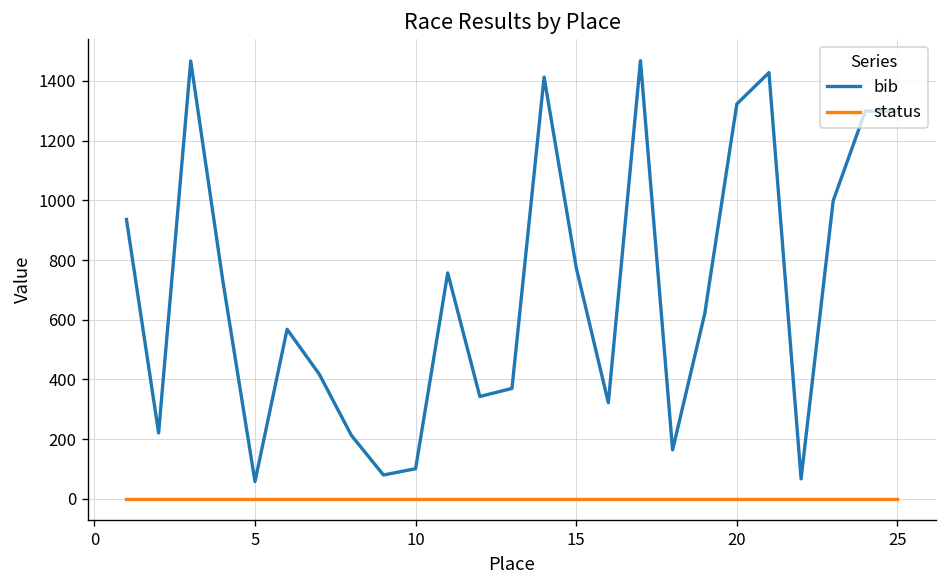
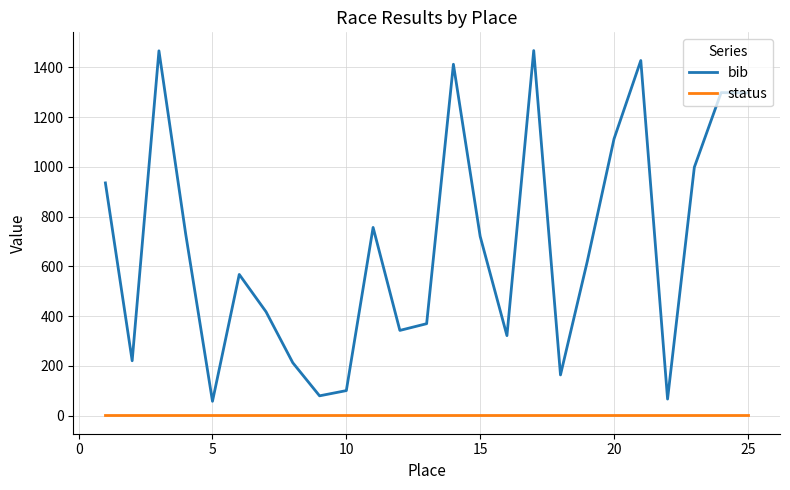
  {
    "bib": {
      "5": 60,
      "10": 100,
-     "15": 780,
-     "20": 1320
+     "15": 720,
+     "20": 1110
    },
    "status": {
      "5": 0,
      "10": 0,
      "15": 0,
      "20": 0,
      "25": 0
    }
  }
